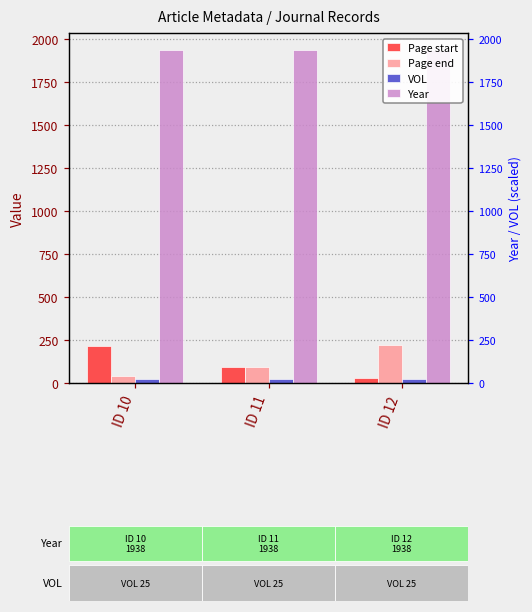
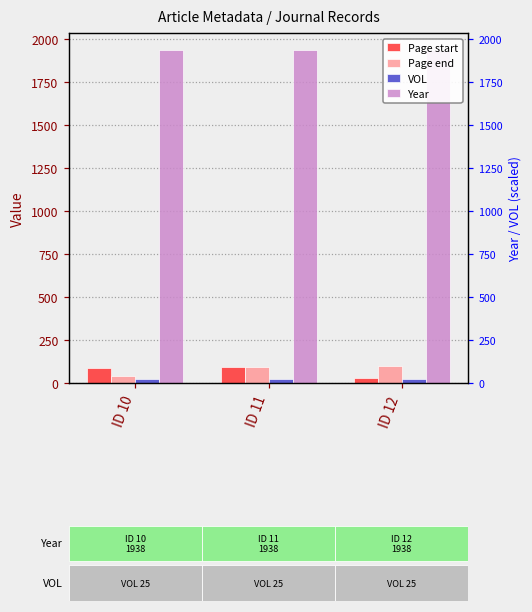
  {
    "Page start": {
-     "ID 10": 220,
+     "ID 10": 90,
      "ID 11": 90,
      "ID 12": 30
    },
    "Page end": {
      "ID 10": 40,
      "ID 11": 100,
-     "ID 12": 230
+     "ID 12": 100
    },
    "VOL": {
      "ID 10": 30,
      "ID 11": 30,
      "ID 12": 30
    },
    "Year": {
      "ID 10": 1940,
      "ID 11": 1940
    }
  }
